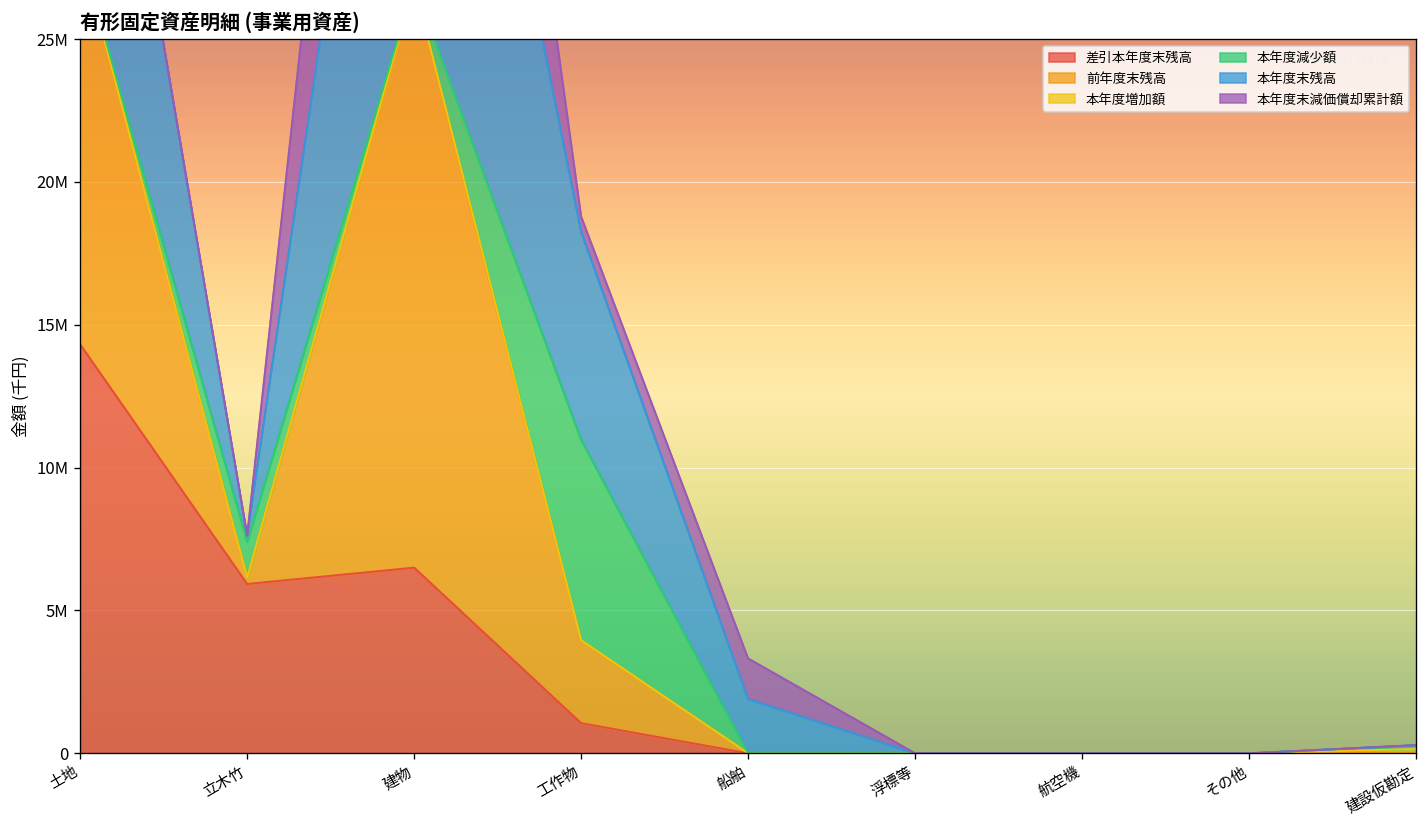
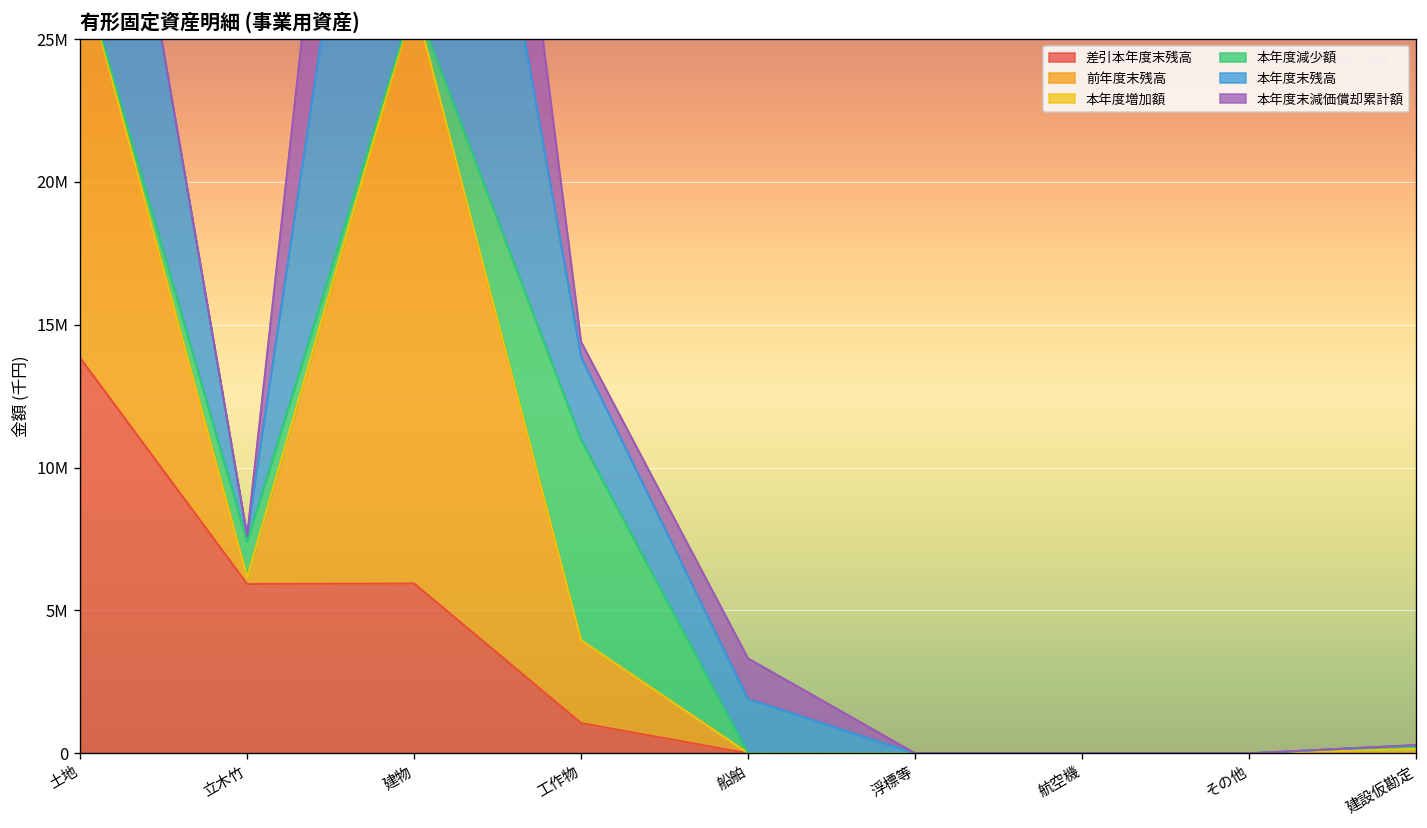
  {
    "差引本年度末残高": {
-     "土地": 14300000,
+     "土地": 13800000,
      "立木竹": 5900000,
-     "建物": 6500000,
+     "建物": 5900000,
      "工作物": 1100000
    },
    "本年度減少額": {
      "立木竹": 1300000,
      "工作物": 7000000
    },
    "本年度末残高": {
-     "工作物": 7300000,
+     "工作物": 2900000,
      "船舶": 1900000
    },
    "本年度末減価償却累計額": {
      "工作物": 500000,
      "船舶": 1400000
    }
  }
